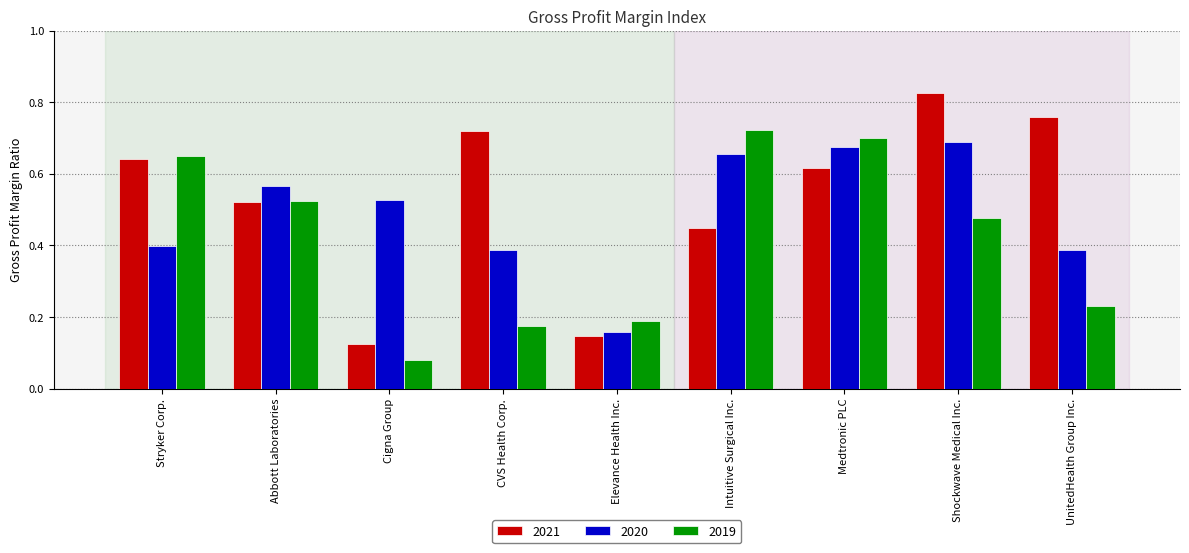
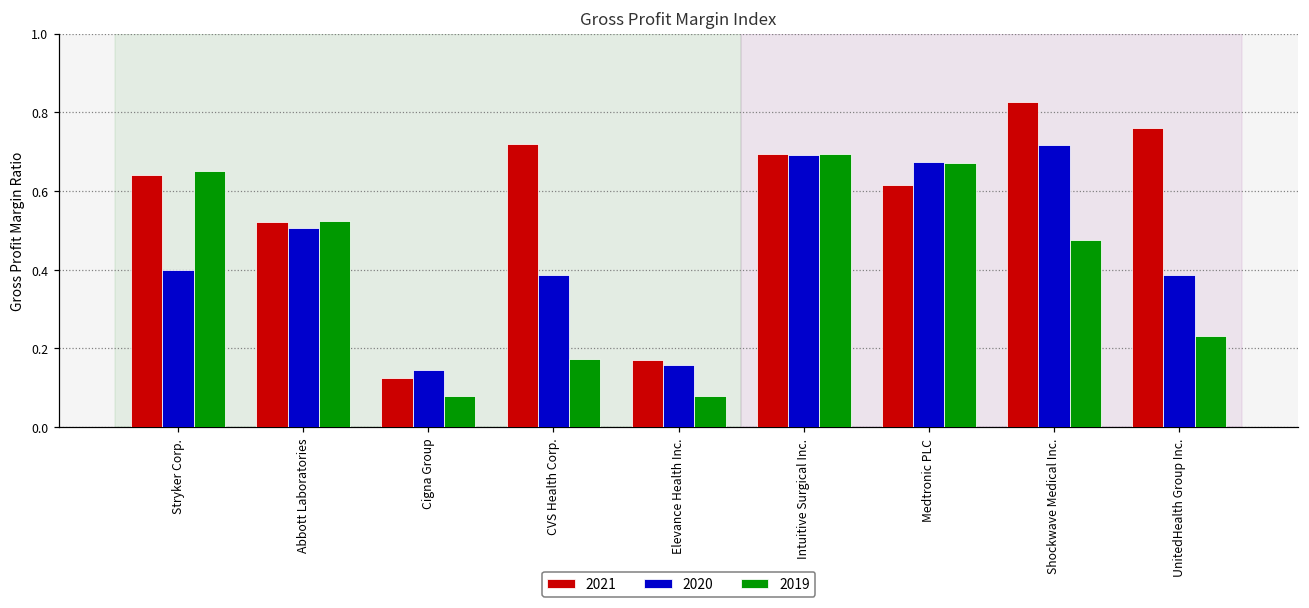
  {
    "2021": {
      "Stryker Corp.": 0.64,
      "Abbott Laboratories": 0.52,
      "Cigna Group": 0.12,
      "CVS Health Corp.": 0.72,
-     "Elevance Health Inc.": 0.15,
-     "Intuitive Surgical Inc.": 0.45,
+     "Elevance Health Inc.": 0.17,
+     "Intuitive Surgical Inc.": 0.69,
      "Medtronic PLC": 0.62,
      "Shockwave Medical Inc.": 0.83,
      "UnitedHealth Group Inc.": 0.76
    },
    "2020": {
      "Stryker Corp.": 0.40,
-     "Abbott Laboratories": 0.57,
-     "Cigna Group": 0.53,
+     "Abbott Laboratories": 0.50,
+     "Cigna Group": 0.14,
      "CVS Health Corp.": 0.39,
      "Elevance Health Inc.": 0.16,
-     "Intuitive Surgical Inc.": 0.66,
+     "Intuitive Surgical Inc.": 0.69,
      "Medtronic PLC": 0.67,
-     "Shockwave Medical Inc.": 0.69,
+     "Shockwave Medical Inc.": 0.72,
      "UnitedHealth Group Inc.": 0.39
    },
    "2019": {
      "Stryker Corp.": 0.65,
      "Abbott Laboratories": 0.52,
      "Cigna Group": 0.08,
      "CVS Health Corp.": 0.17,
-     "Elevance Health Inc.": 0.19,
-     "Intuitive Surgical Inc.": 0.72,
-     "Medtronic PLC": 0.70,
+     "Elevance Health Inc.": 0.08,
+     "Intuitive Surgical Inc.": 0.69,
+     "Medtronic PLC": 0.67,
      "Shockwave Medical Inc.": 0.48,
      "UnitedHealth Group Inc.": 0.23
    }
  }
